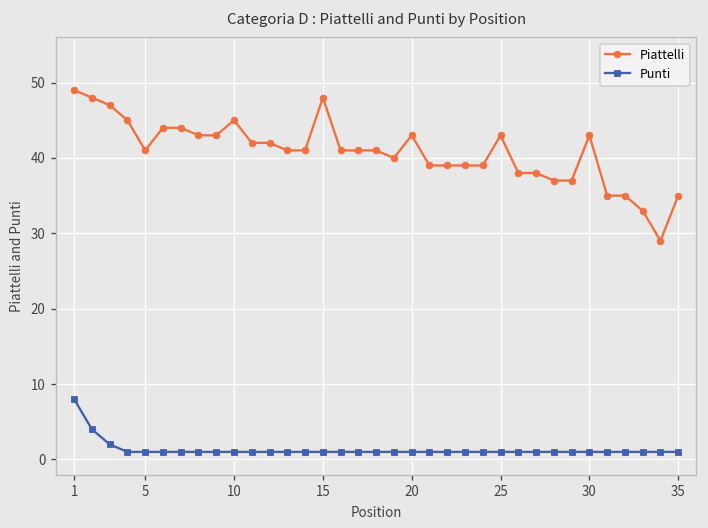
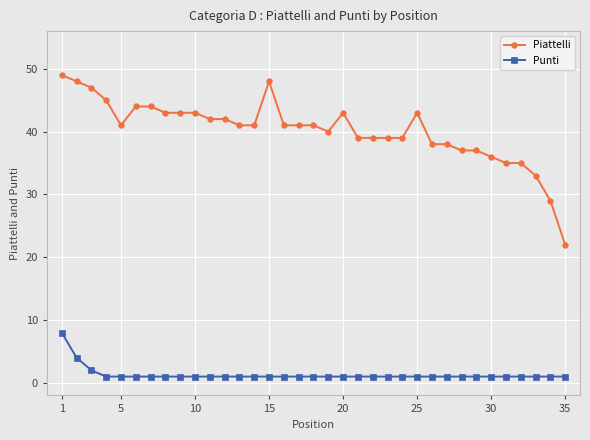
  {
    "Piattelli": {
      "1": 49,
      "5": 41,
-     "10": 45,
+     "10": 43,
      "15": 48,
      "20": 43,
      "25": 43,
-     "30": 43,
-     "35": 35
+     "30": 36,
+     "35": 22
    },
    "Punti": {
      "1": 8,
      "5": 1,
      "10": 1,
      "15": 1,
      "20": 1,
      "25": 1,
      "30": 1,
      "35": 1
    }
  }
